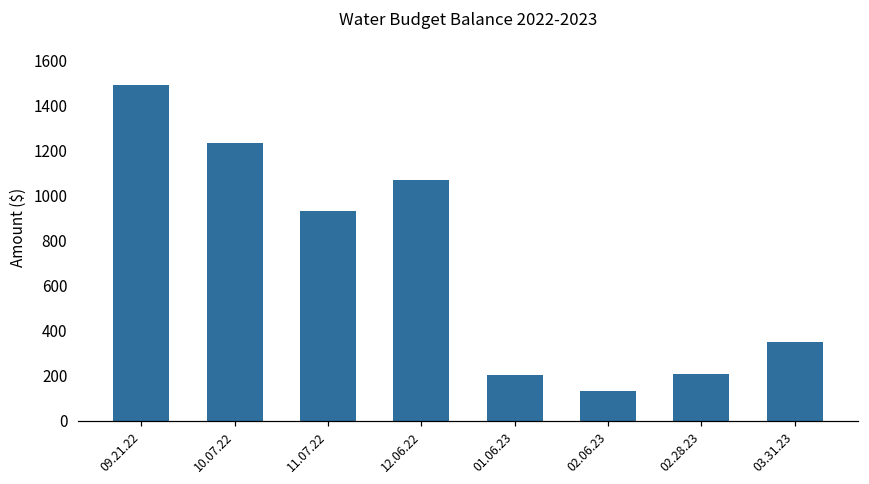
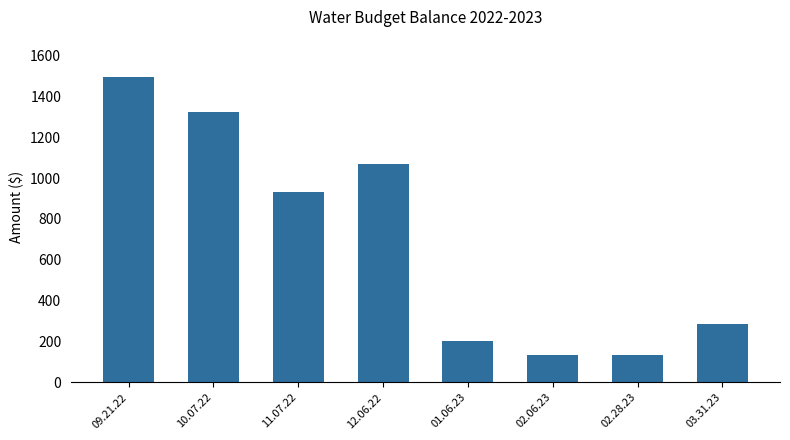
  {
    "09.21.22": 1490,
-   "10.07.22": 1240,
+   "10.07.22": 1320,
    "11.07.22": 930,
    "12.06.22": 1070,
    "01.06.23": 200,
    "02.06.23": 130,
-   "02.28.23": 210,
-   "03.31.23": 350
+   "02.28.23": 130,
+   "03.31.23": 280
  }
